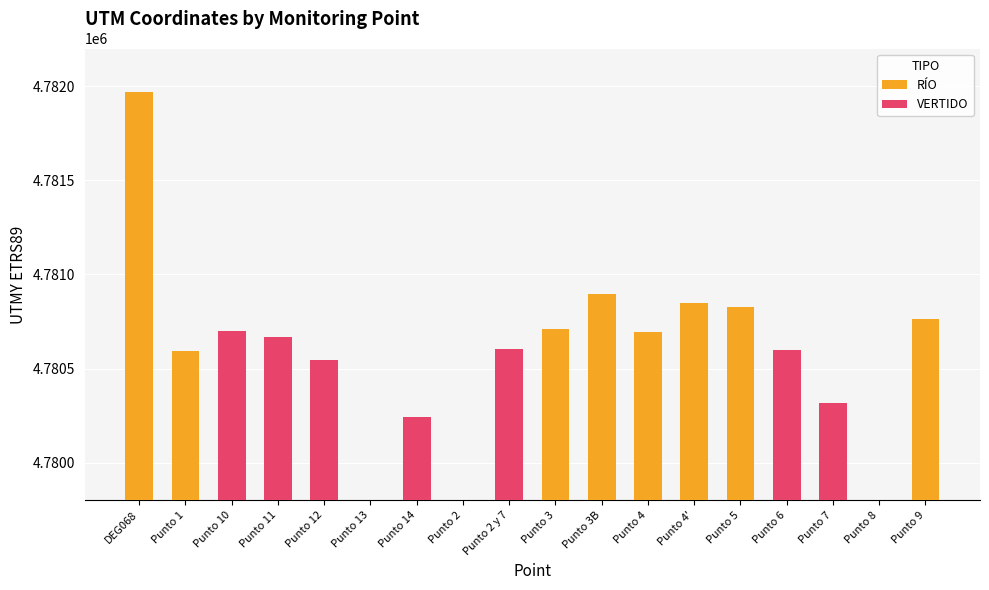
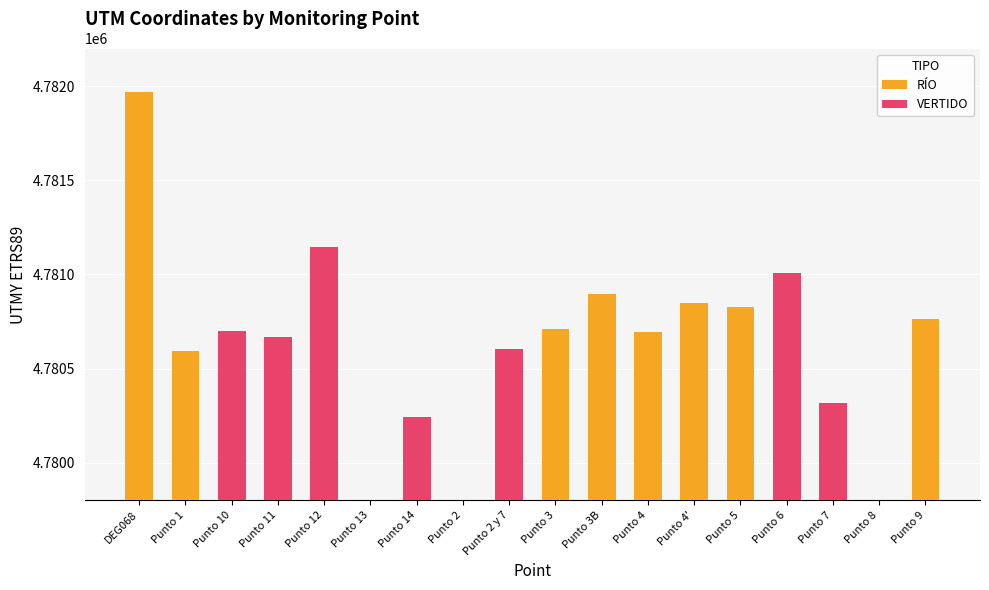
  {
    "DEG068": 4781970,
    "Punto 1": 4780590,
    "Punto 10": 4780700,
    "Punto 11": 4780670,
-   "Punto 12": 4780540,
+   "Punto 12": 4781140,
    "Punto 14": 4780240,
    "Punto 2 y 7": 4780610,
    "Punto 3": 4780710,
    "Punto 3B": 4780900,
    "Punto 4": 4780690,
    "Punto 4'": 4780850,
    "Punto 5": 4780830,
-   "Punto 6": 4780600,
+   "Punto 6": 4781010,
    "Punto 7": 4780320,
    "Punto 9": 4780760
  }
